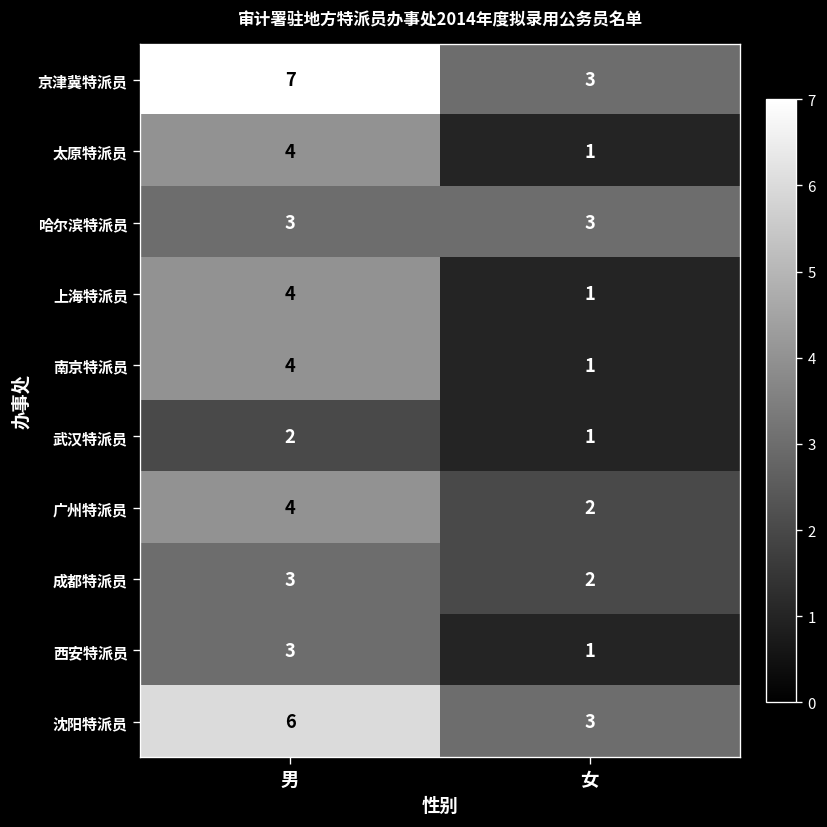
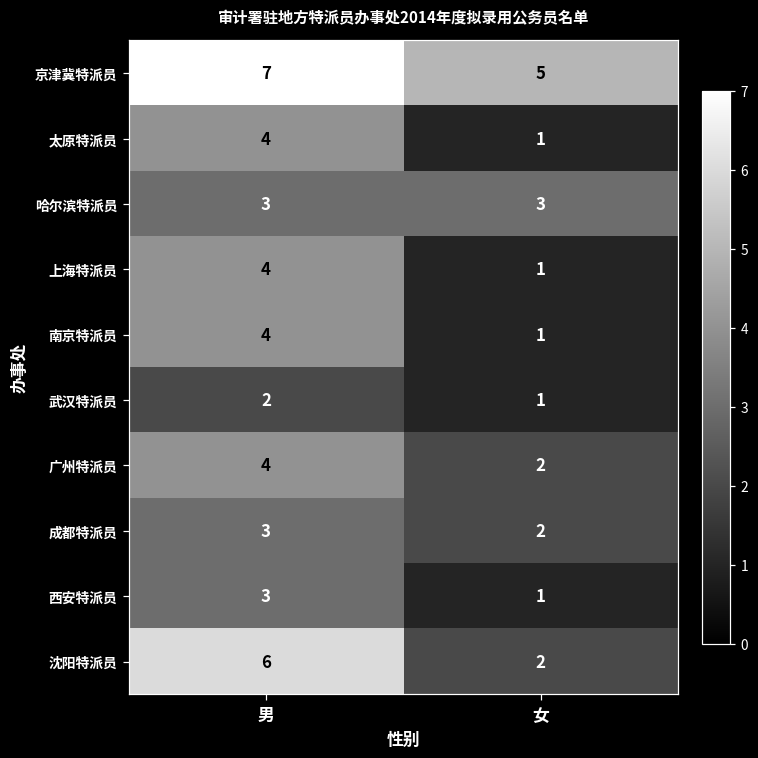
  {
    "京津冀特派员": {
      "男": 7,
-     "女": 3
+     "女": 5
    },
    "太原特派员": {
      "男": 4,
      "女": 1
    },
    "哈尔滨特派员": {
      "男": 3,
      "女": 3
    },
    "上海特派员": {
      "男": 4,
      "女": 1
    },
    "南京特派员": {
      "男": 4,
      "女": 1
    },
    "武汉特派员": {
      "男": 2,
      "女": 1
    },
    "广州特派员": {
      "男": 4,
      "女": 2
    },
    "成都特派员": {
      "男": 3,
      "女": 2
    },
    "西安特派员": {
      "男": 3,
      "女": 1
    },
    "沈阳特派员": {
      "男": 6,
-     "女": 3
+     "女": 2
    }
  }
